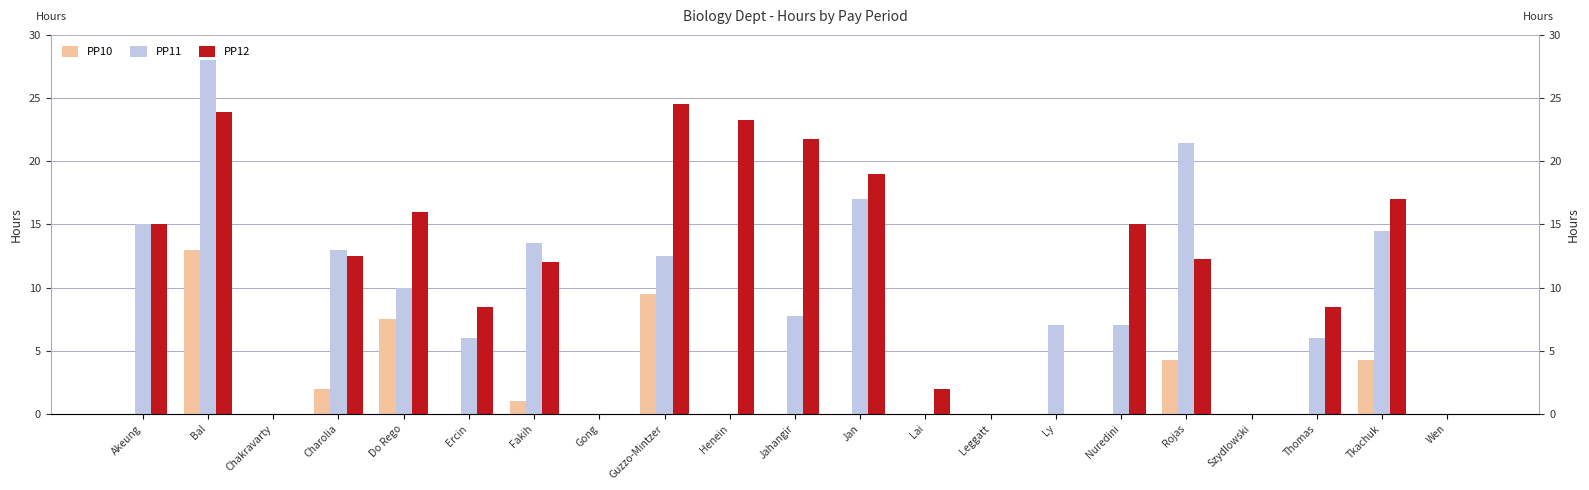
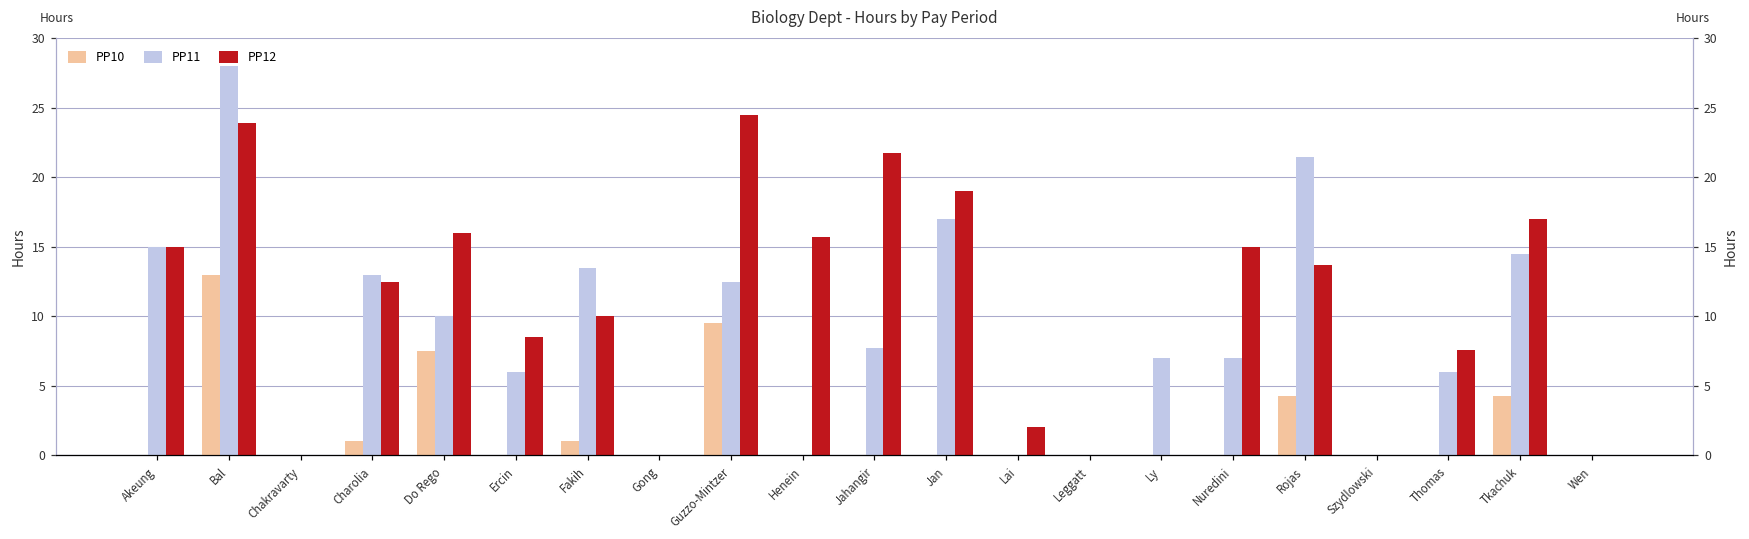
  {
    "PP10": {
      "Akeung": 0,
      "Bal": 13,
      "Chakravarty": 0,
-     "Charolia": 2,
+     "Charolia": 1,
      "Do Rego": 7.5,
      "Ercin": 0,
      "Fakih": 1,
      "Gong": 0,
      "Guzzo-Mintzer": 9.5,
      "Henein": 0,
      "Jahangir": 0,
      "Jan": 0,
      "Lai": 0,
      "Leggatt": 0,
      "Ly": 0,
      "Nuredini": 0,
      "Rojas": 4.3,
      "Szydlowski": 0,
      "Thomas": 0,
      "Tkachuk": 4.3,
      "Wen": 0
    },
    "PP11": {
      "Akeung": 15.0,
      "Bal": 28.0,
      "Chakravarty": 0.0,
      "Charolia": 13.0,
      "Do Rego": 10.0,
      "Ercin": 6.0,
      "Fakih": 13.5,
      "Gong": 0.0,
      "Guzzo-Mintzer": 12.5,
      "Henein": 0.0,
      "Jahangir": 7.7,
      "Jan": 17.0,
      "Lai": 0.0,
      "Leggatt": 0.0,
      "Ly": 7.0,
      "Nuredini": 7.0,
      "Rojas": 21.5,
      "Szydlowski": 0.0,
      "Thomas": 6.0,
      "Tkachuk": 14.5,
      "Wen": 0.0
    },
    "PP12": {
      "Akeung": 15.0,
      "Bal": 23.9,
      "Chakravarty": 0.0,
      "Charolia": 12.5,
      "Do Rego": 16.0,
      "Ercin": 8.5,
-     "Fakih": 12,
+     "Fakih": 10,
      "Gong": 0.0,
      "Guzzo-Mintzer": 24.5,
-     "Henein": 23.3,
+     "Henein": 15.7,
      "Jahangir": 21.8,
      "Jan": 19.0,
      "Lai": 2.0,
      "Leggatt": 0.0,
      "Ly": 0.0,
      "Nuredini": 15.0,
-     "Rojas": 12.3,
+     "Rojas": 13.7,
      "Szydlowski": 0.0,
-     "Thomas": 8.5,
+     "Thomas": 7.6,
      "Tkachuk": 17.0,
      "Wen": 0.0
    }
  }
